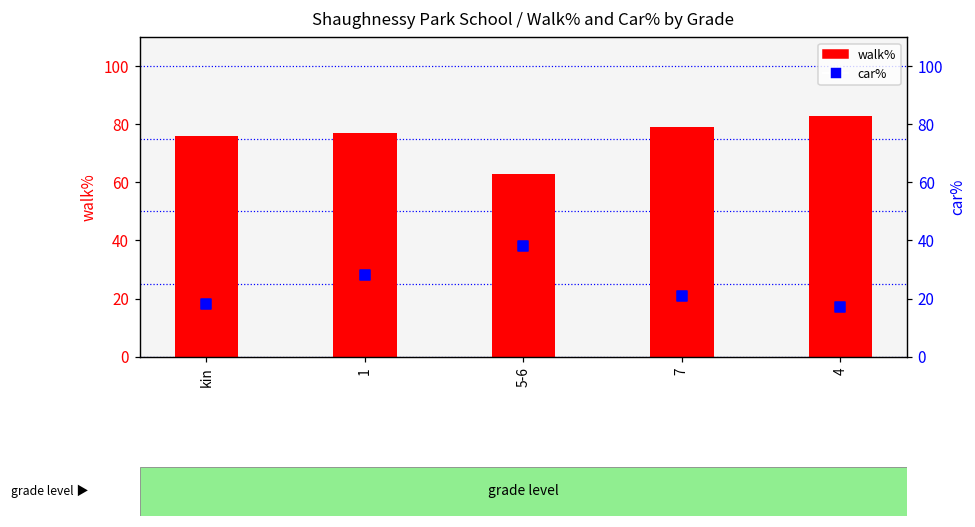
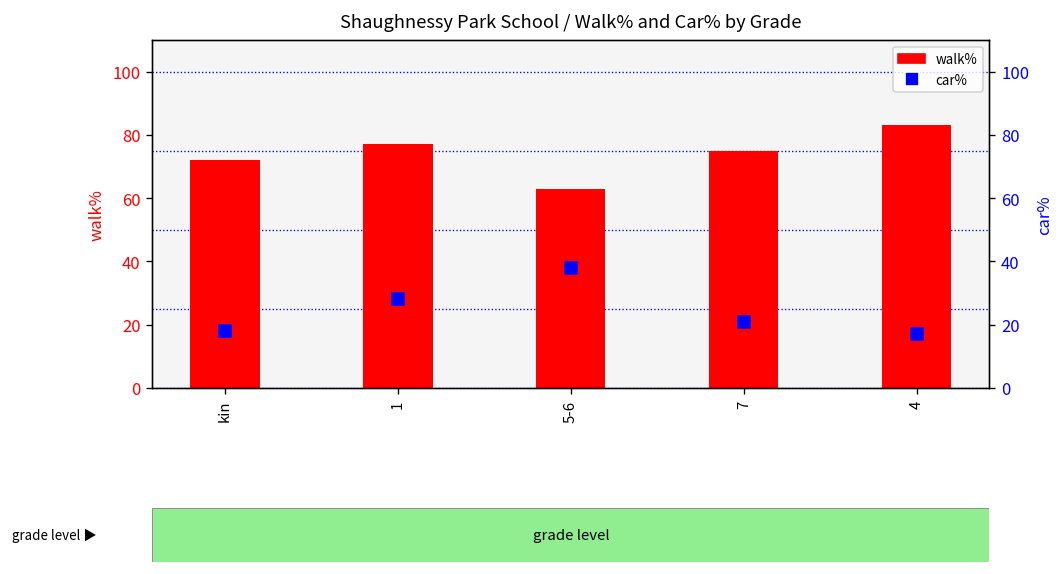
  {
    "walk%": {
-     "kin": 76,
+     "kin": 72,
      "1": 77,
      "5-6": 63,
-     "7": 79,
+     "7": 75,
      "4": 83
    }
  }
